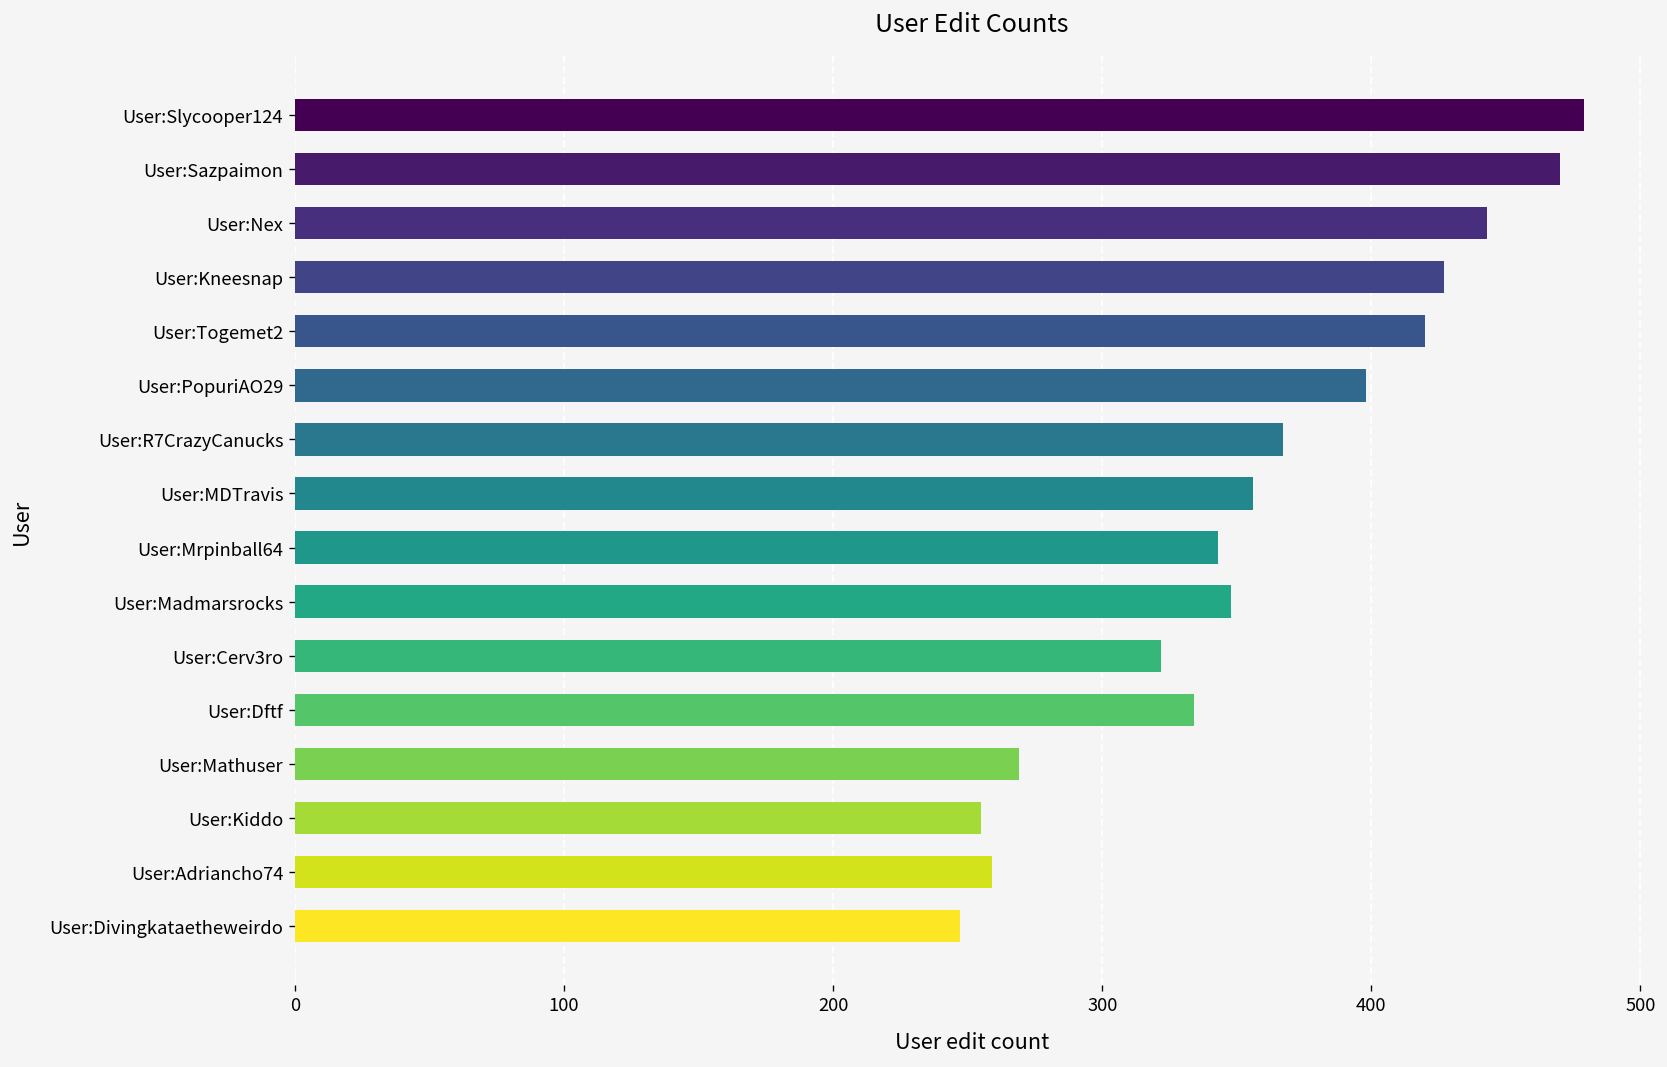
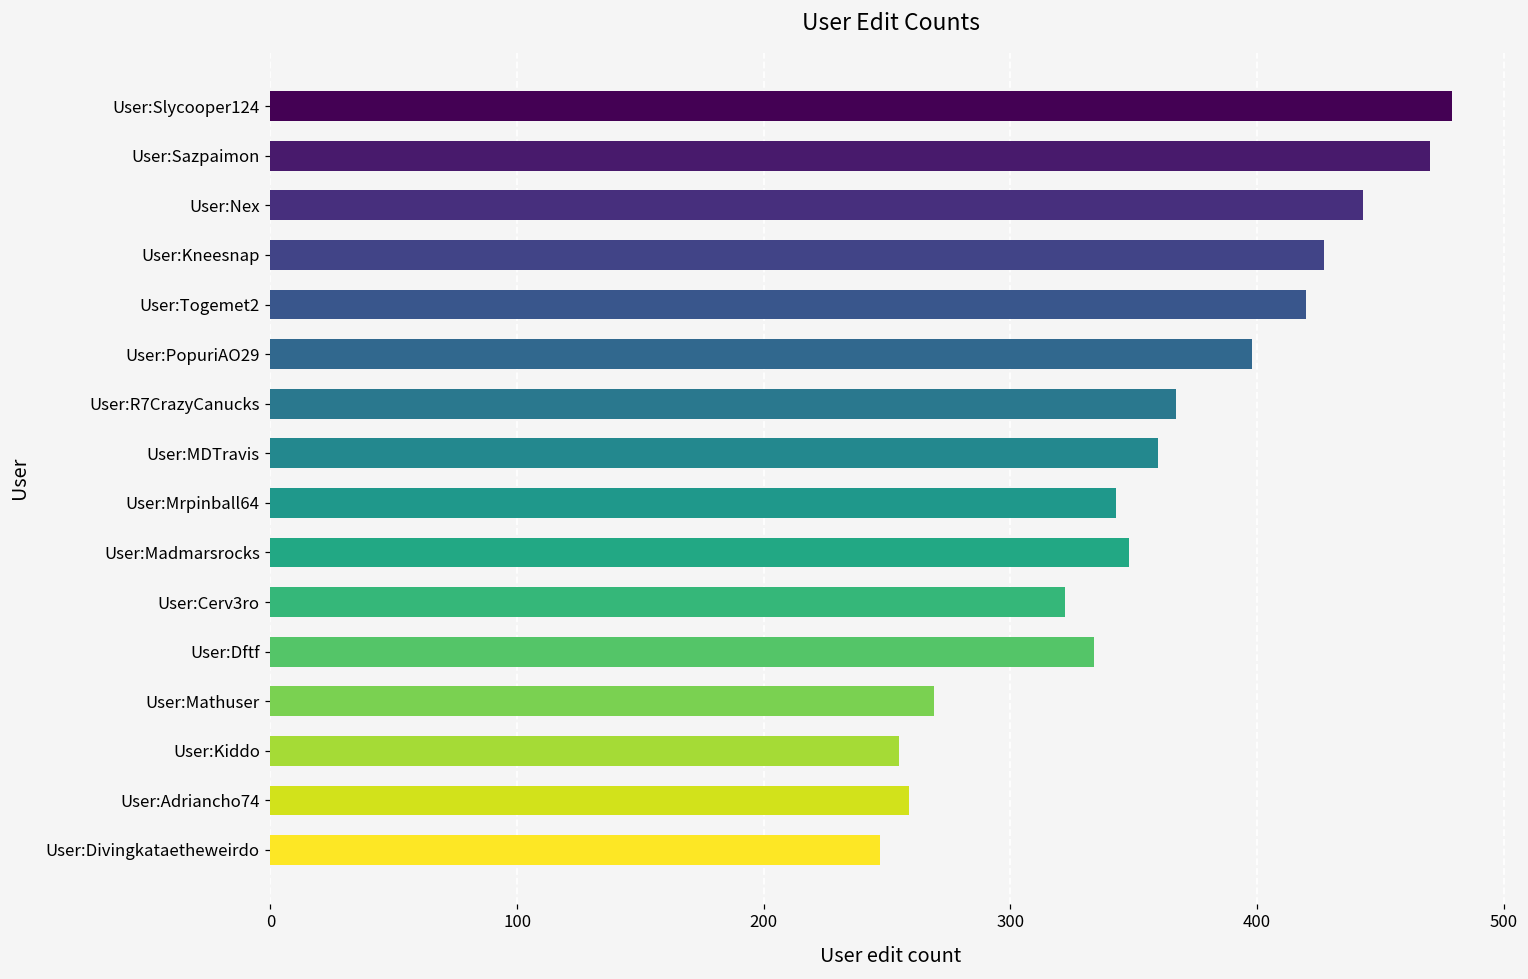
  {
    "User:Slycooper124": 479,
    "User:Sazpaimon": 470,
    "User:Nex": 443,
    "User:Kneesnap": 427,
    "User:Togemet2": 420,
    "User:PopuriAO29": 398,
    "User:R7CrazyCanucks": 367,
-   "User:MDTravis": 356,
+   "User:MDTravis": 360,
    "User:Mrpinball64": 343,
    "User:Madmarsrocks": 348,
    "User:Cerv3ro": 322,
    "User:Dftf": 334,
    "User:Mathuser": 269,
    "User:Kiddo": 255,
    "User:Adriancho74": 259,
    "User:Divingkataetheweirdo": 247
  }
